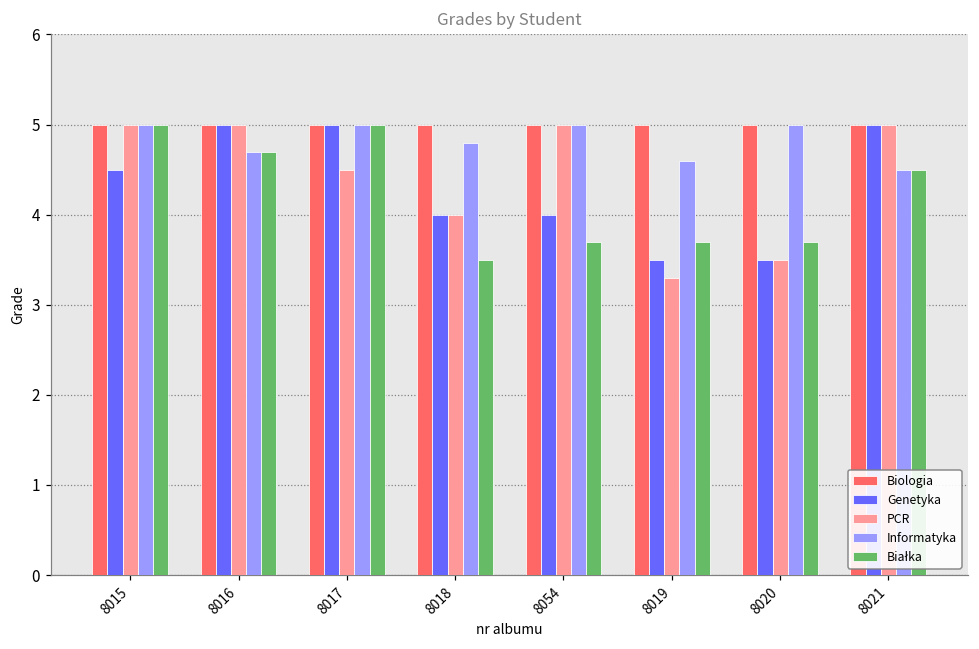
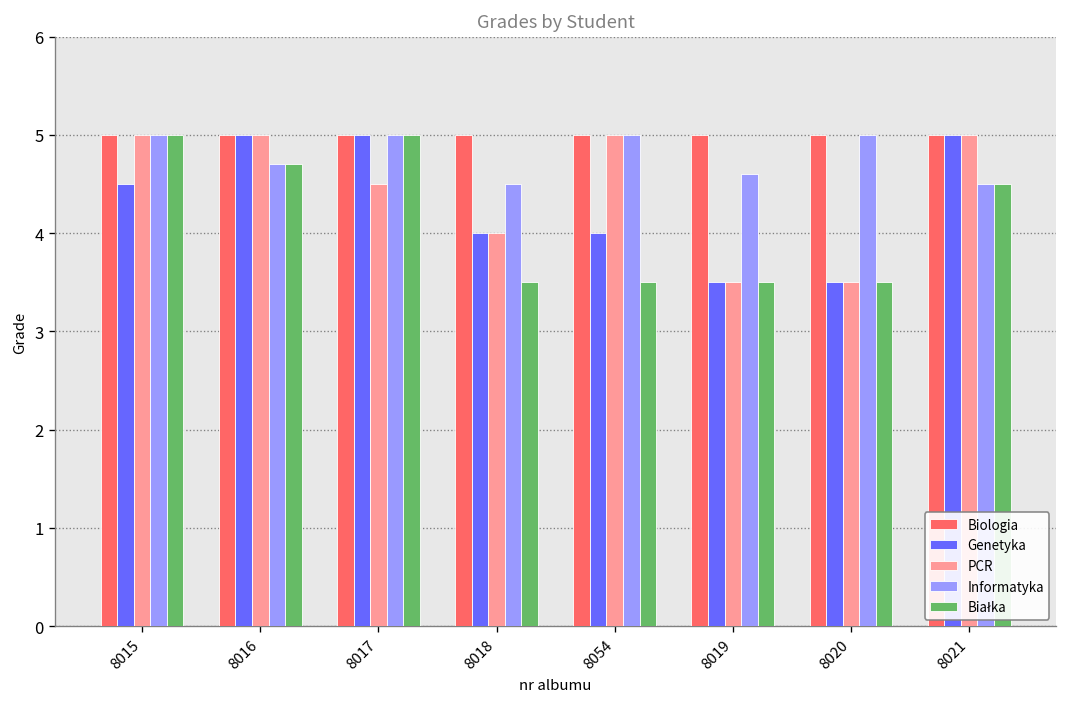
  {
    "Biologia": {
      "8015": 5.0,
      "8016": 5.0,
      "8017": 5.0,
      "8018": 5.0,
      "8054": 5.0,
      "8019": 5.0,
      "8020": 5.0,
      "8021": 5.0
    },
    "Genetyka": {
      "8015": 4.5,
      "8016": 5.0,
      "8017": 5.0,
      "8018": 4.0,
      "8054": 4.0,
      "8019": 3.5,
      "8020": 3.5,
      "8021": 5.0
    },
    "PCR": {
      "8015": 5.0,
      "8016": 5.0,
      "8017": 4.5,
      "8018": 4.0,
      "8054": 5.0,
-     "8019": 3.3,
+     "8019": 3.5,
      "8020": 3.5,
      "8021": 5.0
    },
    "Informatyka": {
      "8015": 5.0,
      "8016": 4.7,
      "8017": 5.0,
-     "8018": 4.8,
+     "8018": 4.5,
      "8054": 5.0,
      "8019": 4.6,
      "8020": 5.0,
      "8021": 4.5
    },
    "Białka": {
      "8015": 5.0,
      "8016": 4.7,
      "8017": 5.0,
      "8018": 3.5,
-     "8054": 3.7,
-     "8019": 3.7,
-     "8020": 3.7,
+     "8054": 3.5,
+     "8019": 3.5,
+     "8020": 3.5,
      "8021": 4.5
    }
  }
